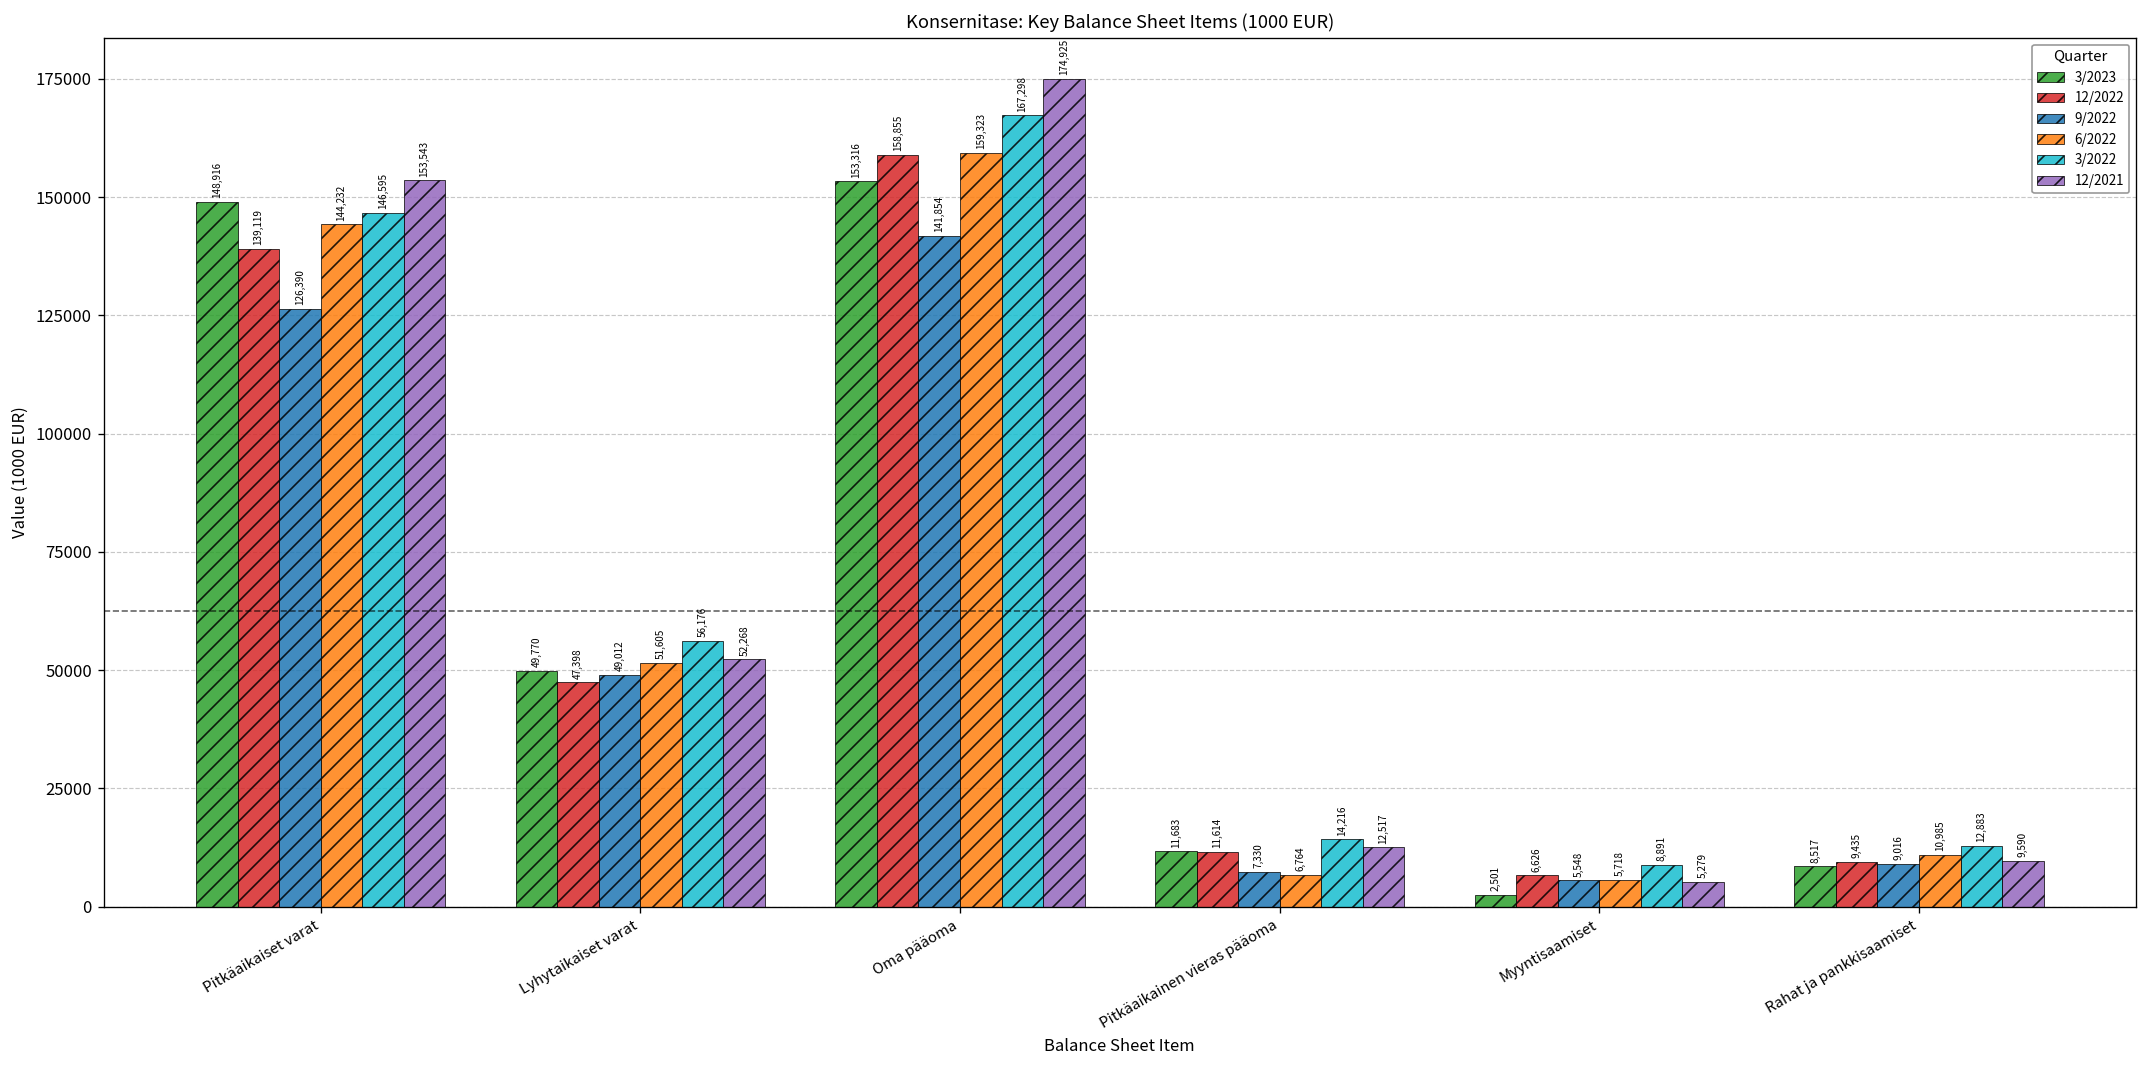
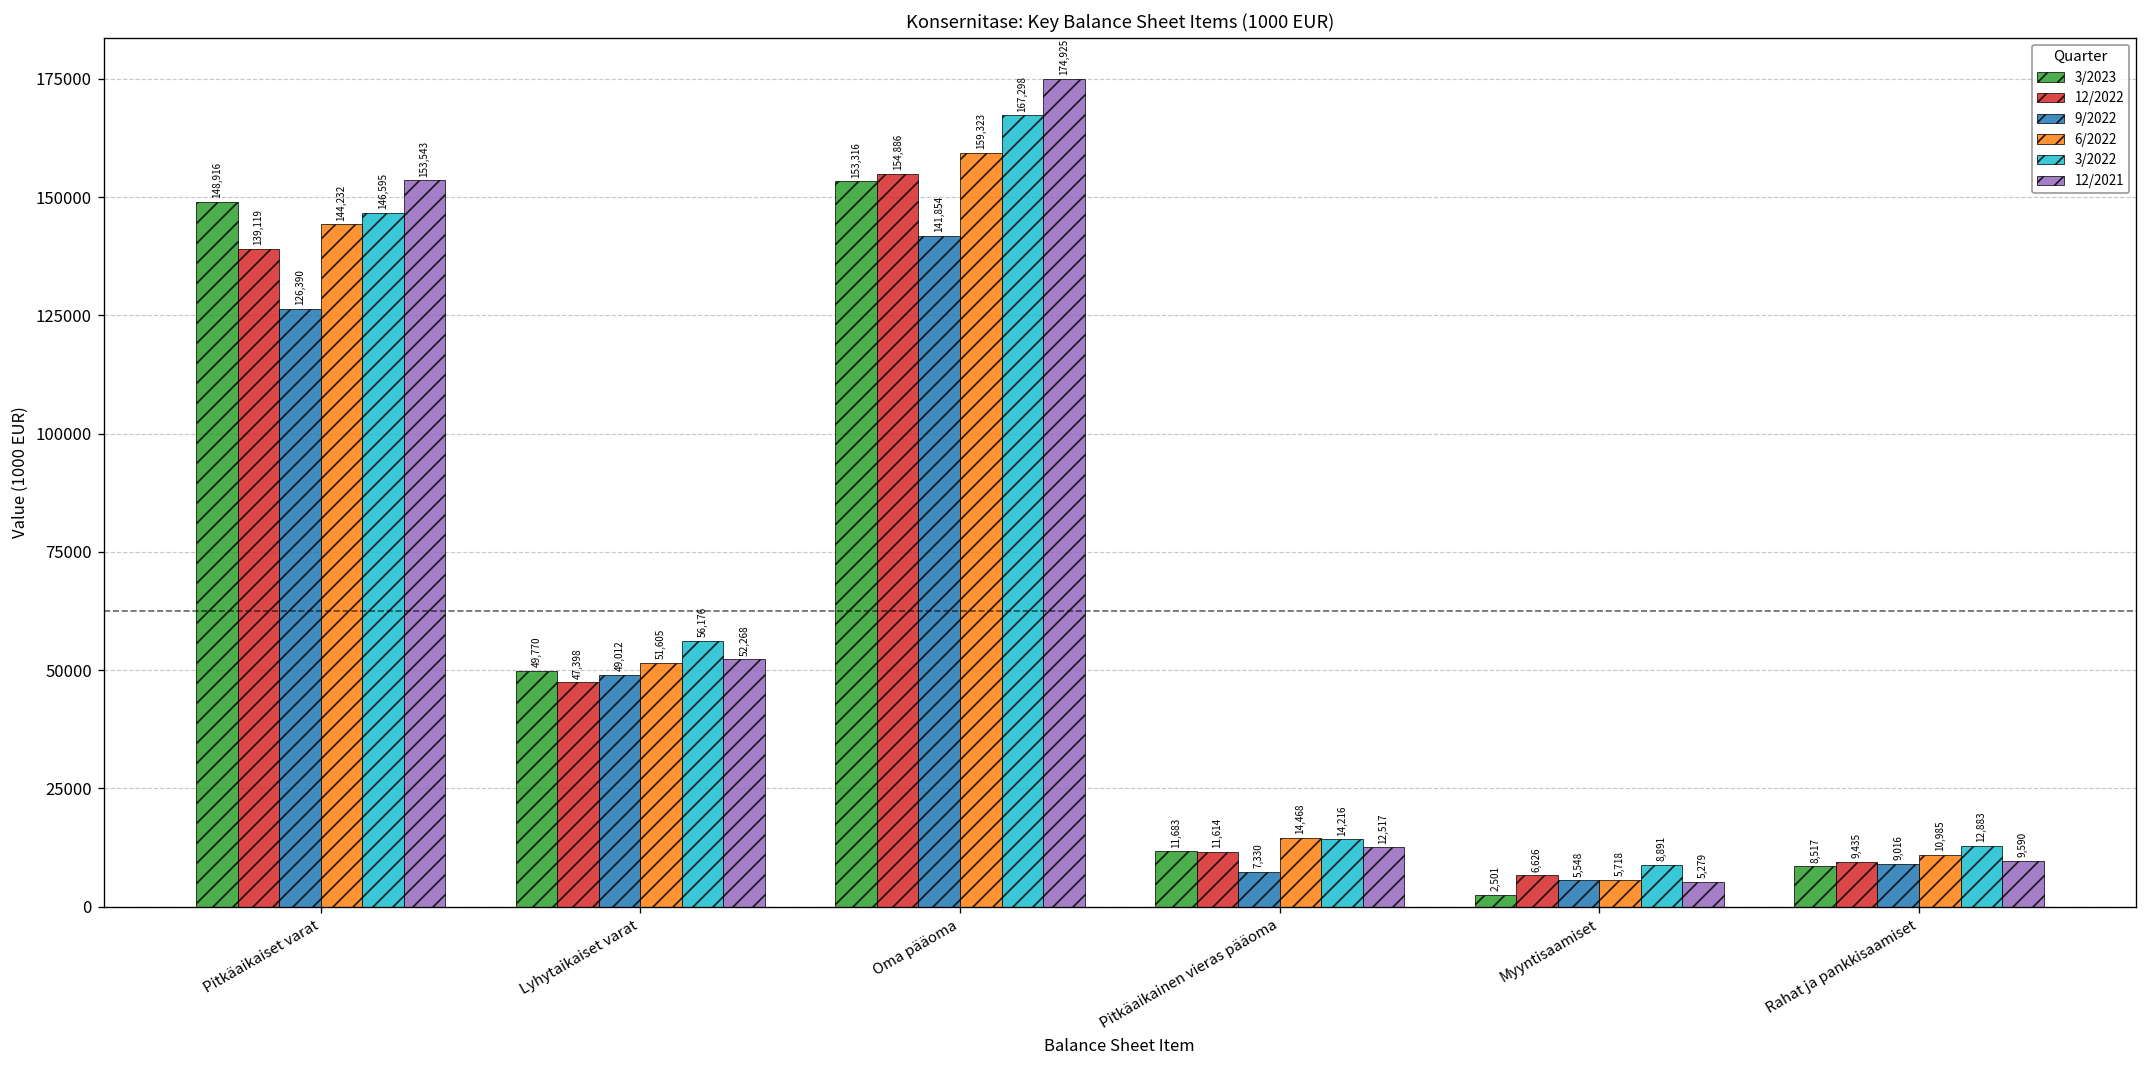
  {
    "3/2023": {
      "Pitkäaikaiset varat": "148,916",
      "Lyhytaikaiset varat": "49,770",
      "Oma pääoma": "153,316",
      "Pitkäaikainen vieras pääoma": "11,683",
      "Myyntisaamiset": "2,501",
      "Rahat ja pankkisaamiset": "8,517"
    },
    "12/2022": {
      "Pitkäaikaiset varat": "139,119",
      "Lyhytaikaiset varat": "47,398",
-     "Oma pääoma": "158,855",
+     "Oma pääoma": "154,886",
      "Pitkäaikainen vieras pääoma": "11,614",
      "Myyntisaamiset": "6,626",
      "Rahat ja pankkisaamiset": "9,435"
    },
    "9/2022": {
      "Pitkäaikaiset varat": "126,390",
      "Lyhytaikaiset varat": "49,012",
      "Oma pääoma": "141,854",
      "Pitkäaikainen vieras pääoma": "7,330",
      "Myyntisaamiset": "5,548",
      "Rahat ja pankkisaamiset": "9,016"
    },
    "6/2022": {
      "Pitkäaikaiset varat": "144,232",
      "Lyhytaikaiset varat": "51,605",
      "Oma pääoma": "159,323",
-     "Pitkäaikainen vieras pääoma": "6,764",
+     "Pitkäaikainen vieras pääoma": "14,468",
      "Myyntisaamiset": "5,718",
      "Rahat ja pankkisaamiset": "10,985"
    },
    "3/2022": {
      "Pitkäaikaiset varat": "146,595",
      "Lyhytaikaiset varat": "56,176",
      "Oma pääoma": "167,298",
      "Pitkäaikainen vieras pääoma": "14,216",
      "Myyntisaamiset": "8,891",
      "Rahat ja pankkisaamiset": "12,883"
    },
    "12/2021": {
      "Pitkäaikaiset varat": "153,543",
      "Lyhytaikaiset varat": "52,268",
      "Oma pääoma": "174,925",
      "Pitkäaikainen vieras pääoma": "12,517",
      "Myyntisaamiset": "5,279",
      "Rahat ja pankkisaamiset": "9,590"
    }
  }
